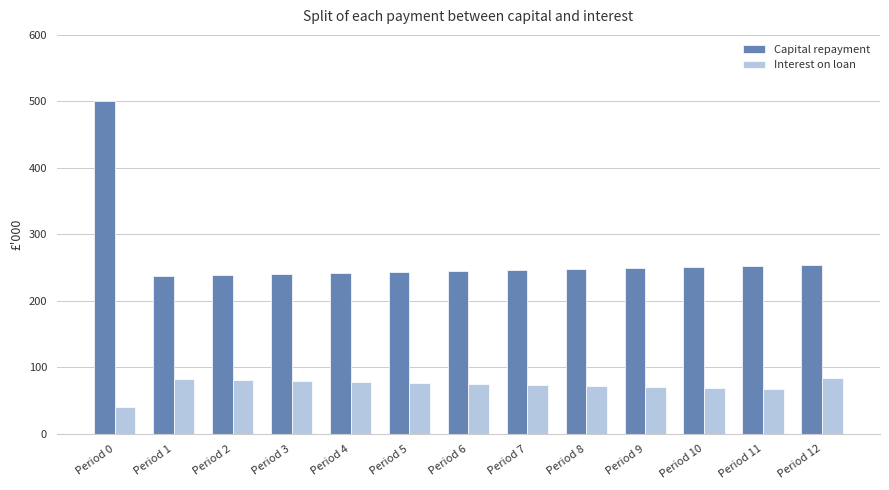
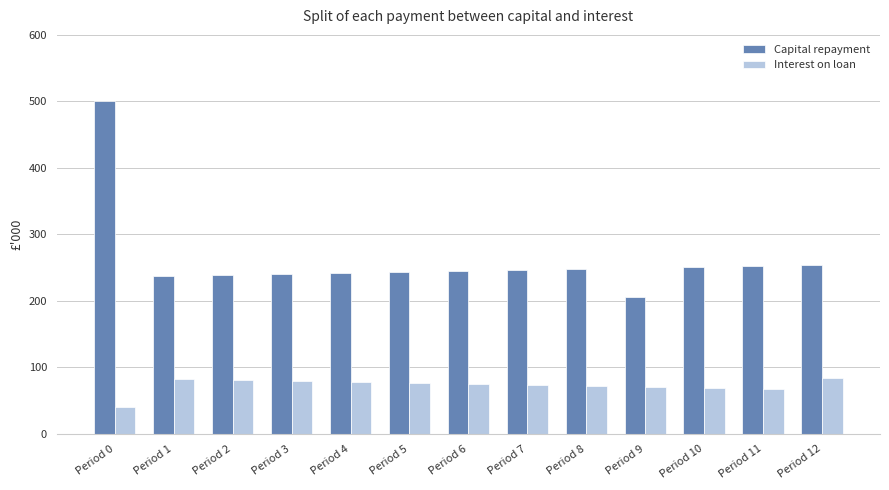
  {
    "Capital repayment": {
      "Period 0": 500,
      "Period 1": 240,
      "Period 2": 240,
      "Period 3": 240,
      "Period 4": 240,
      "Period 5": 240,
      "Period 6": 240,
      "Period 7": 250,
      "Period 8": 250,
-     "Period 9": 250,
+     "Period 9": 210,
      "Period 10": 250,
      "Period 11": 250,
      "Period 12": 250
    },
    "Interest on loan": {
      "Period 0": 40,
      "Period 1": 80,
      "Period 2": 80,
      "Period 3": 80,
      "Period 4": 80,
      "Period 5": 80,
      "Period 6": 80,
      "Period 7": 70,
      "Period 8": 70,
      "Period 9": 70,
      "Period 10": 70,
      "Period 11": 70,
      "Period 12": 80
    }
  }
